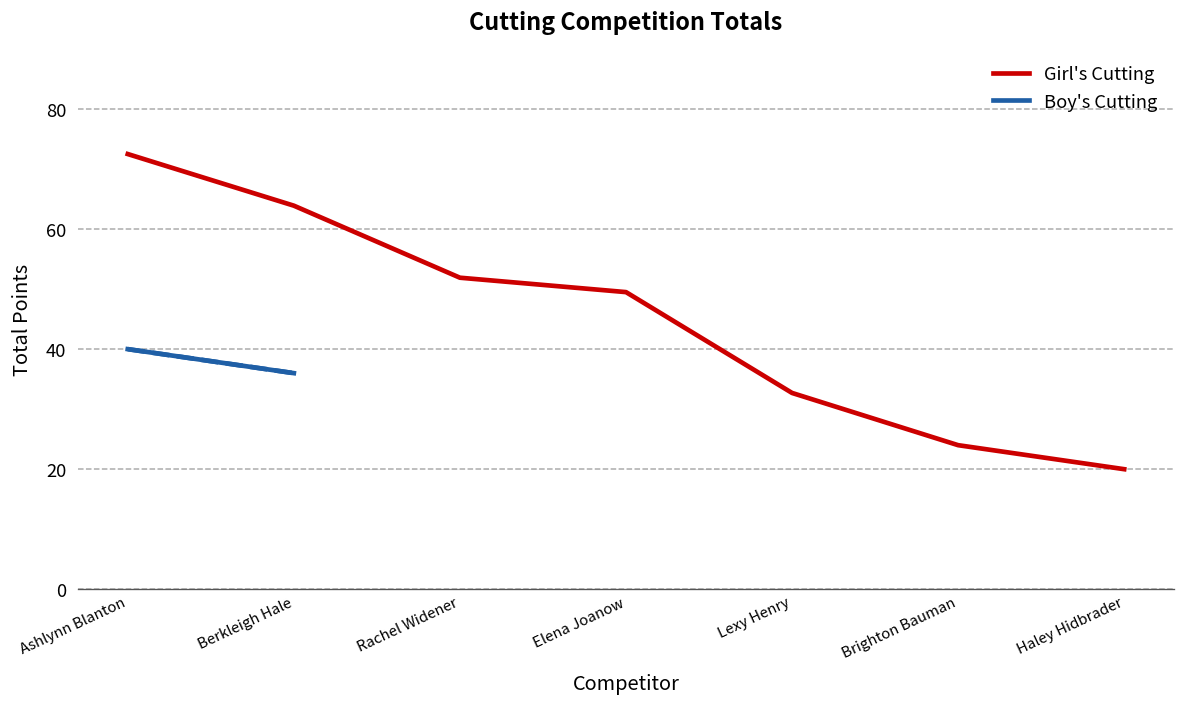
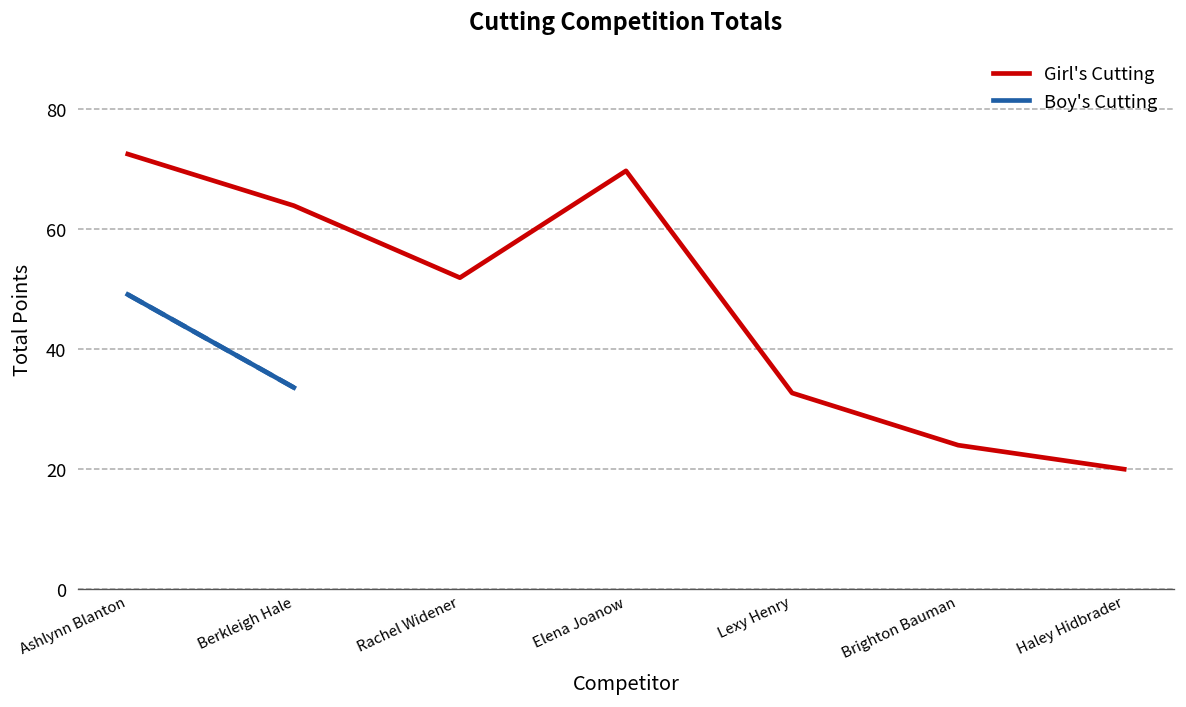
  {
    "Girl's Cutting": {
      "Ashlynn Blanton": 73,
      "Berkleigh Hale": 64,
      "Rachel Widener": 52,
-     "Elena Joanow": 50,
+     "Elena Joanow": 70,
      "Lexy Henry": 33,
      "Brighton Bauman": 24,
      "Haley Hidbrader": 20
    },
    "Boy's Cutting": {
-     "Ashlynn Blanton": 40,
-     "Berkleigh Hale": 36
+     "Ashlynn Blanton": 49,
+     "Berkleigh Hale": 34
    }
  }
